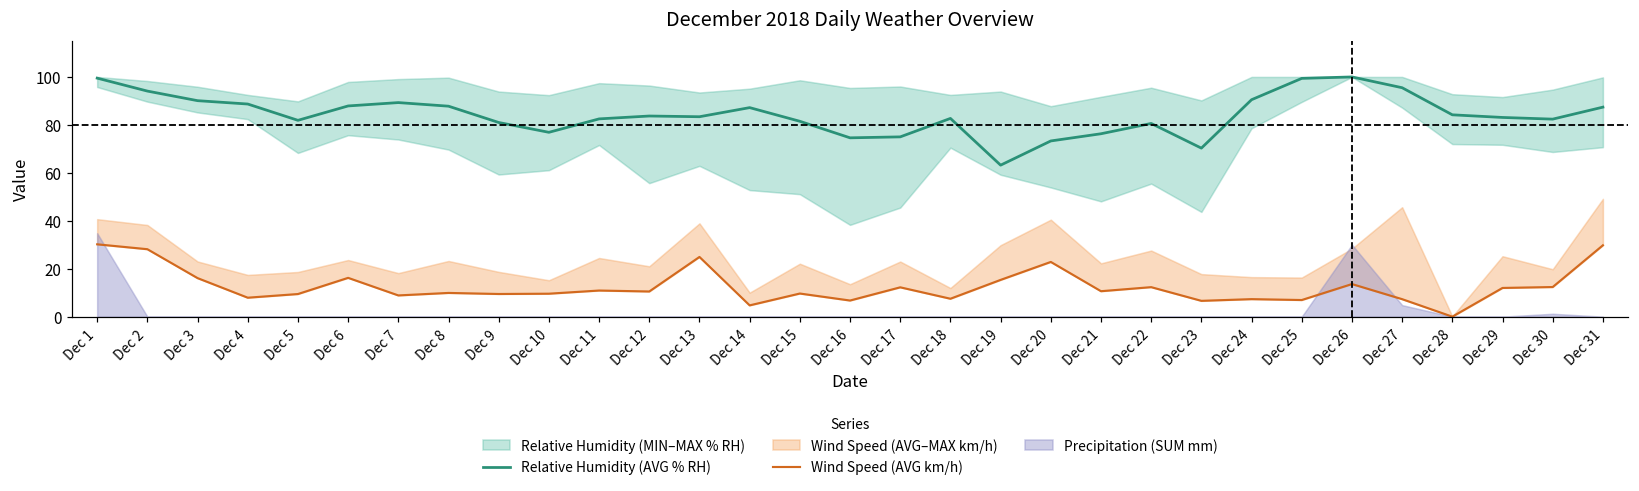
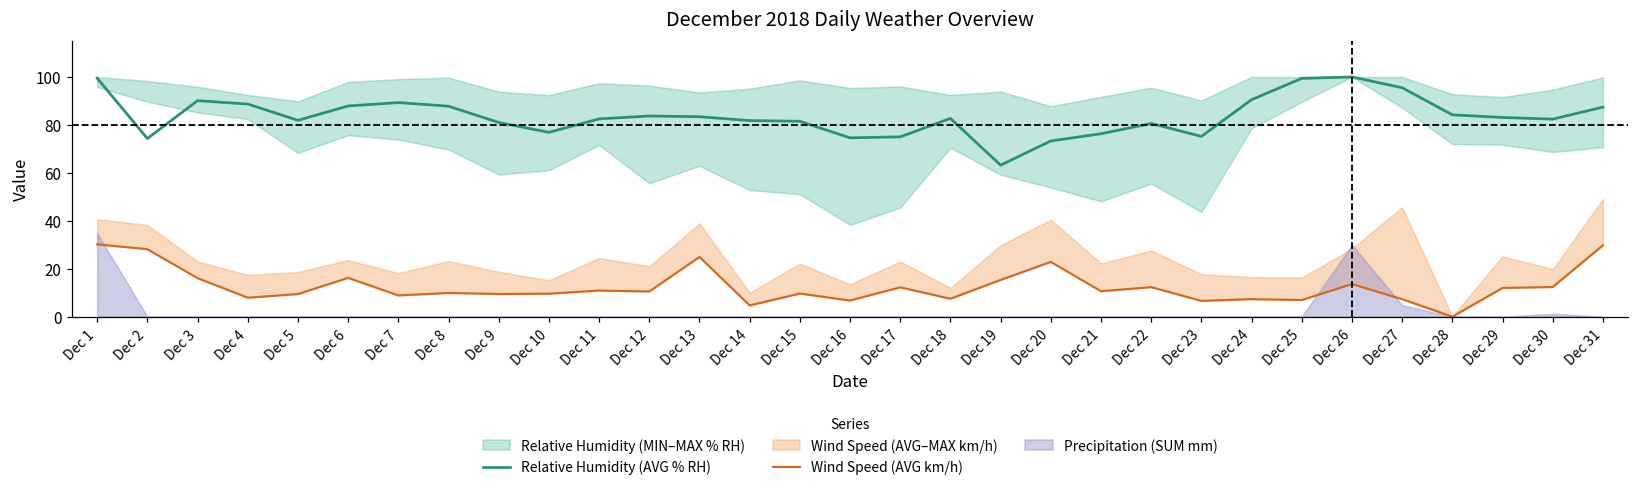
  {
    "Relative Humidity (AVG % RH)": {
-     "Dec 2": 94,
+     "Dec 2": 74,
      "Dec 3": 90,
      "Dec 4": 89,
      "Dec 5": 82,
      "Dec 6": 88,
      "Dec 7": 89,
      "Dec 8": 88,
      "Dec 9": 81,
      "Dec 10": 77,
      "Dec 11": 83,
      "Dec 12": 84,
      "Dec 13": 83,
-     "Dec 14": 87,
+     "Dec 14": 82,
      "Dec 15": 82,
      "Dec 16": 75,
      "Dec 17": 75,
      "Dec 18": 83,
      "Dec 19": 63,
      "Dec 20": 73,
      "Dec 21": 76,
      "Dec 22": 81,
-     "Dec 23": 70,
+     "Dec 23": 75,
      "Dec 24": 91,
      "Dec 27": 96,
      "Dec 28": 84,
      "Dec 29": 83,
      "Dec 30": 82,
      "Dec 31": 87
    },
    "Wind Speed (AVG km/h)": {
      "Dec 1": 30,
      "Dec 2": 28,
      "Dec 3": 16,
      "Dec 4": 8,
      "Dec 5": 9,
      "Dec 6": 16,
      "Dec 7": 9,
      "Dec 8": 10,
      "Dec 9": 9,
      "Dec 10": 10,
      "Dec 11": 11,
      "Dec 12": 11,
      "Dec 13": 25,
      "Dec 14": 5,
      "Dec 15": 10,
      "Dec 16": 7,
      "Dec 17": 12,
      "Dec 18": 7,
      "Dec 19": 15,
      "Dec 20": 23,
      "Dec 21": 11,
      "Dec 22": 12,
      "Dec 23": 7,
      "Dec 24": 7,
      "Dec 25": 7,
      "Dec 26": 14,
      "Dec 27": 7,
      "Dec 29": 12,
      "Dec 30": 12,
      "Dec 31": 30
    }
  }
